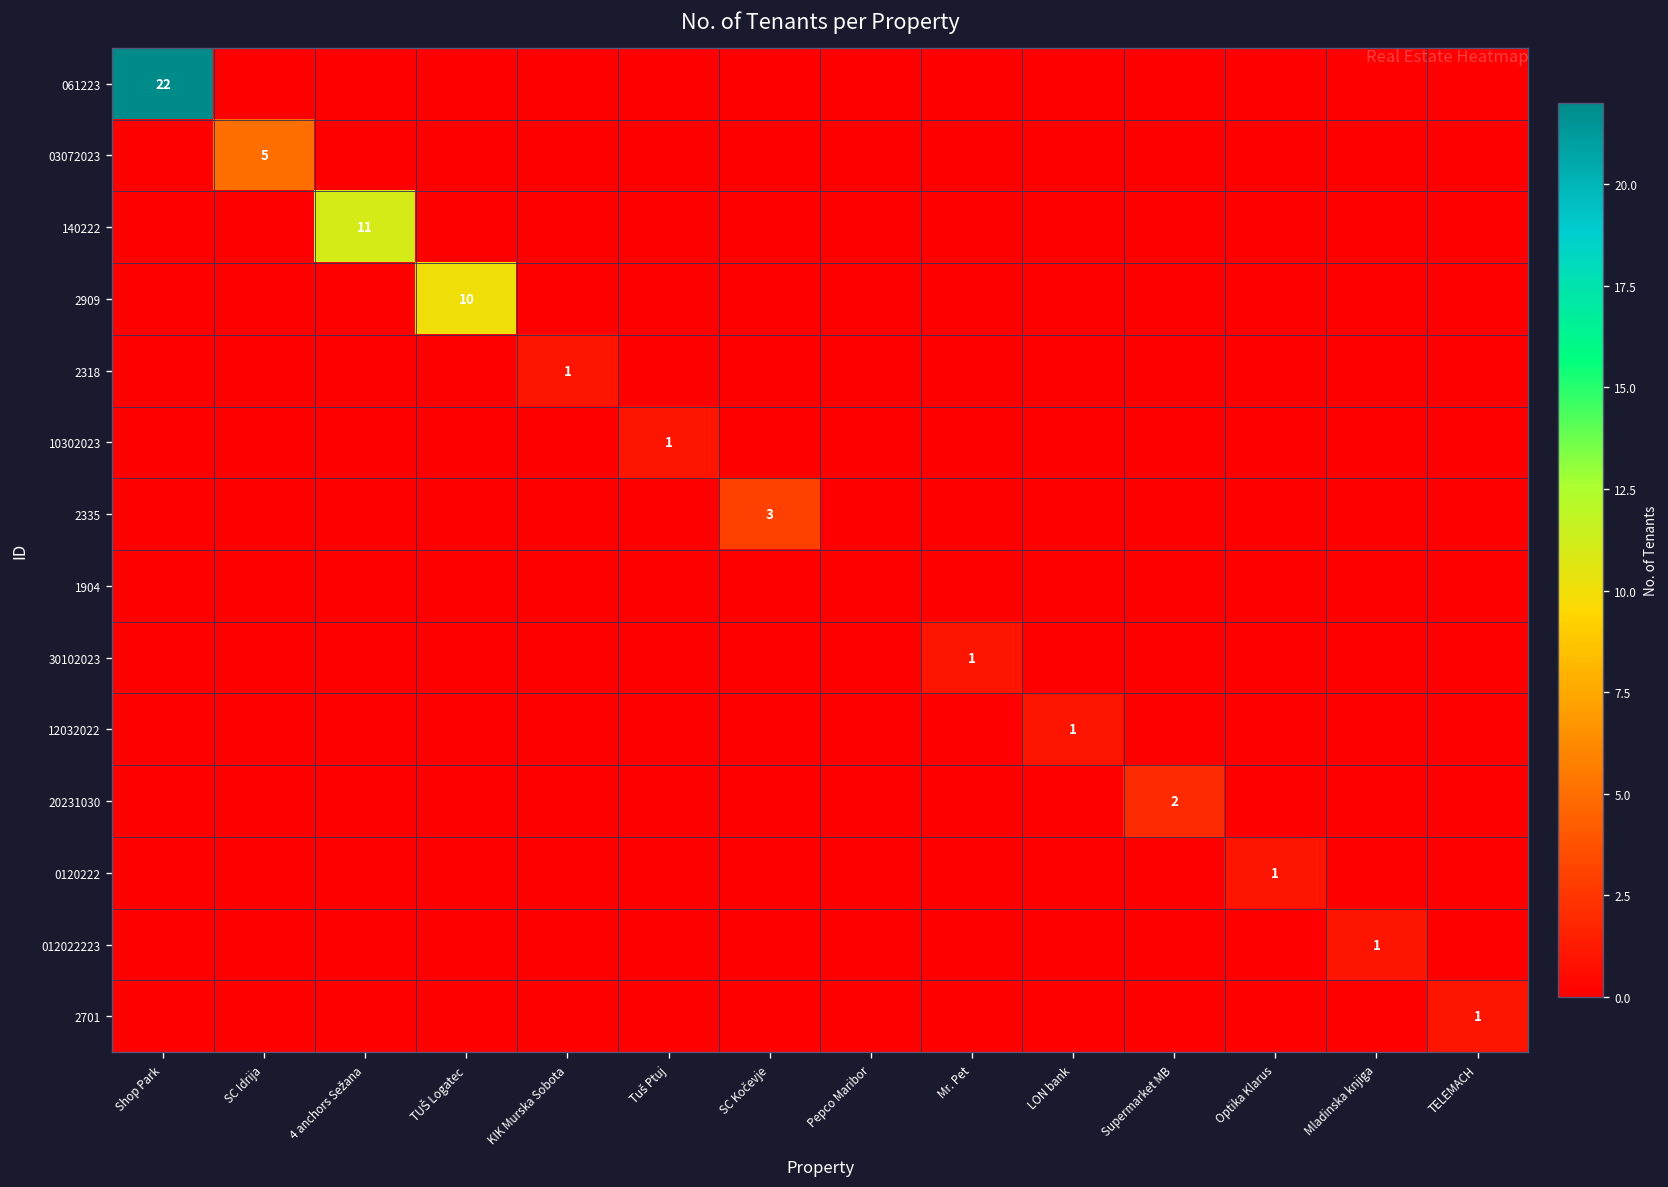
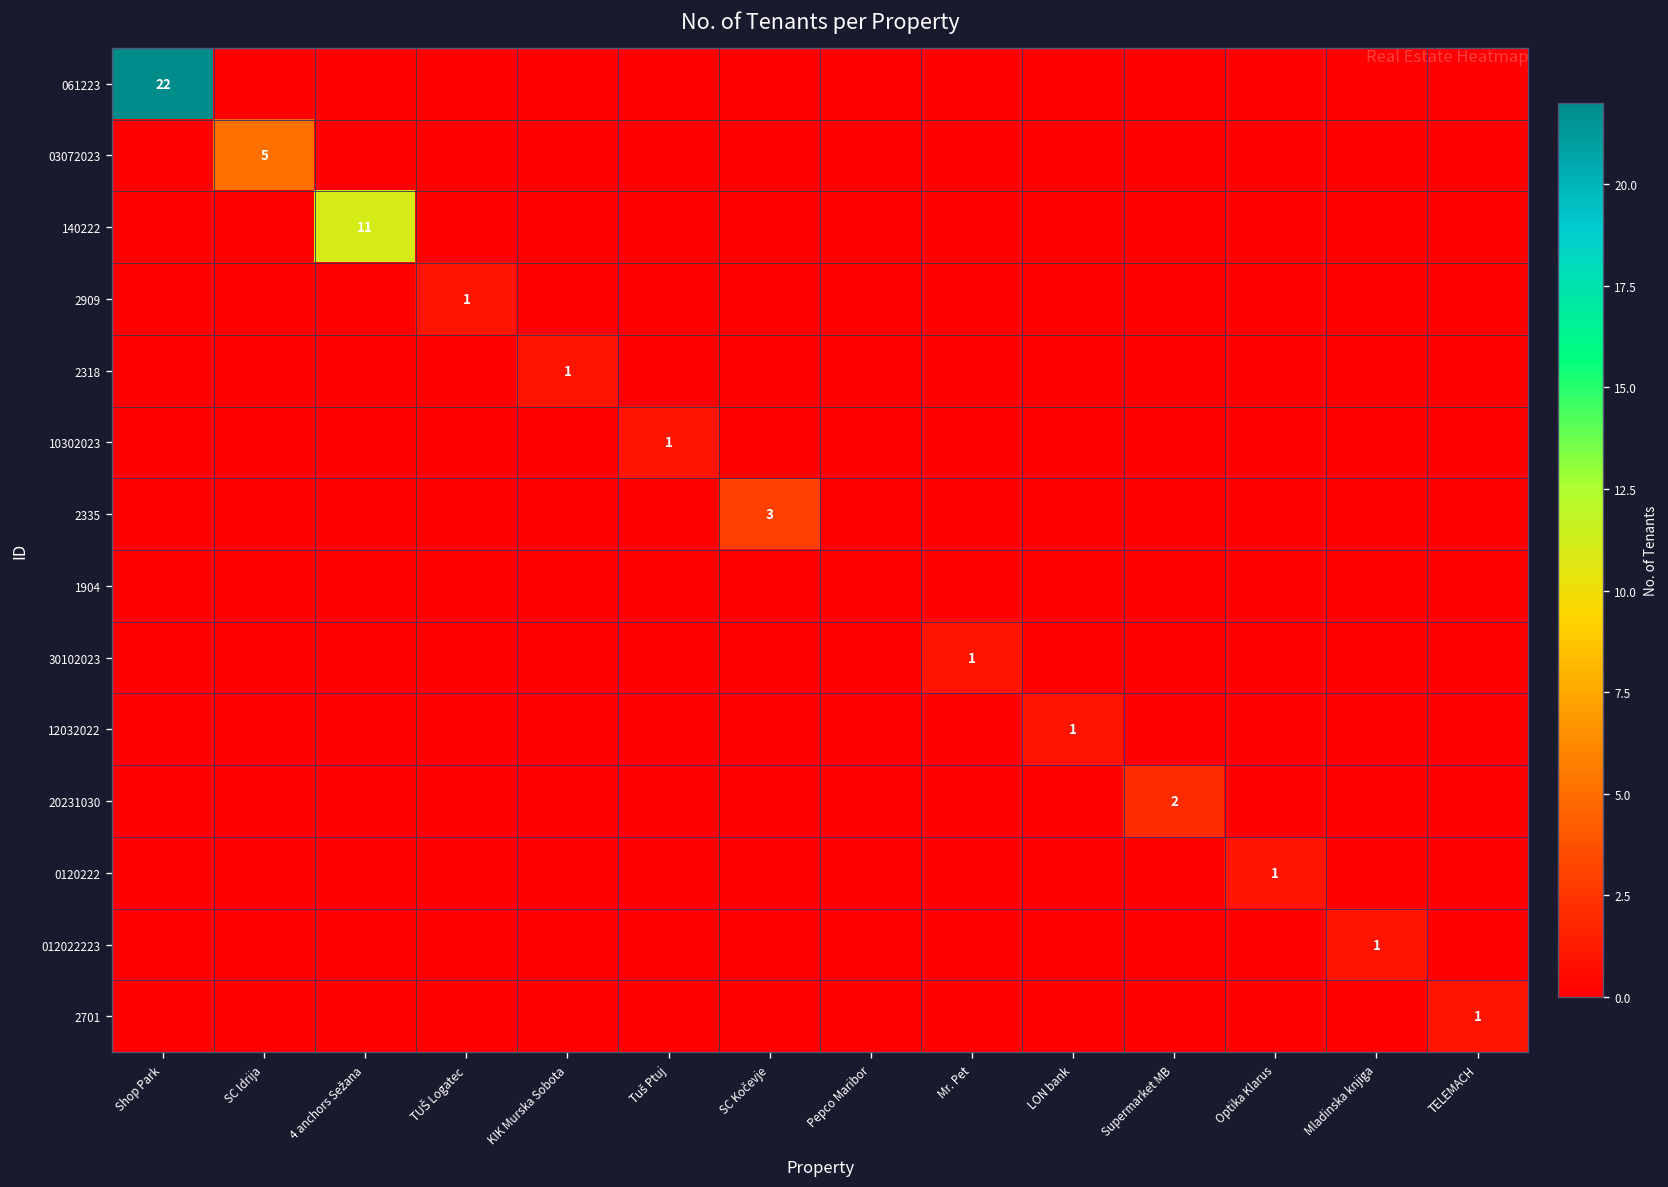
  {
    "061223": {
      "Shop Park": 22
    },
    "03072023": {
      "SC Idrija": 5
    },
    "140222": {
      "4 anchors Sežana": 11
    },
    "2909": {
-     "TUŠ Logatec": 10
+     "TUŠ Logatec": 1
    },
    "2318": {
      "KIK Murska Sobota": 1
    },
    "10302023": {
      "Tuš Ptuj": 1
    },
    "2335": {
      "SC Kočevje": 3
    },
    "30102023": {
      "Mr. Pet": 1
    },
    "12032022": {
      "LON bank": 1
    },
    "20231030": {
      "Supermarket MB": 2
    },
    "0120222": {
      "Optika Klarus": 1
    },
    "012022223": {
      "Mladinska knjiga": 1
    },
    "2701": {
      "TELEMACH": 1
    }
  }
